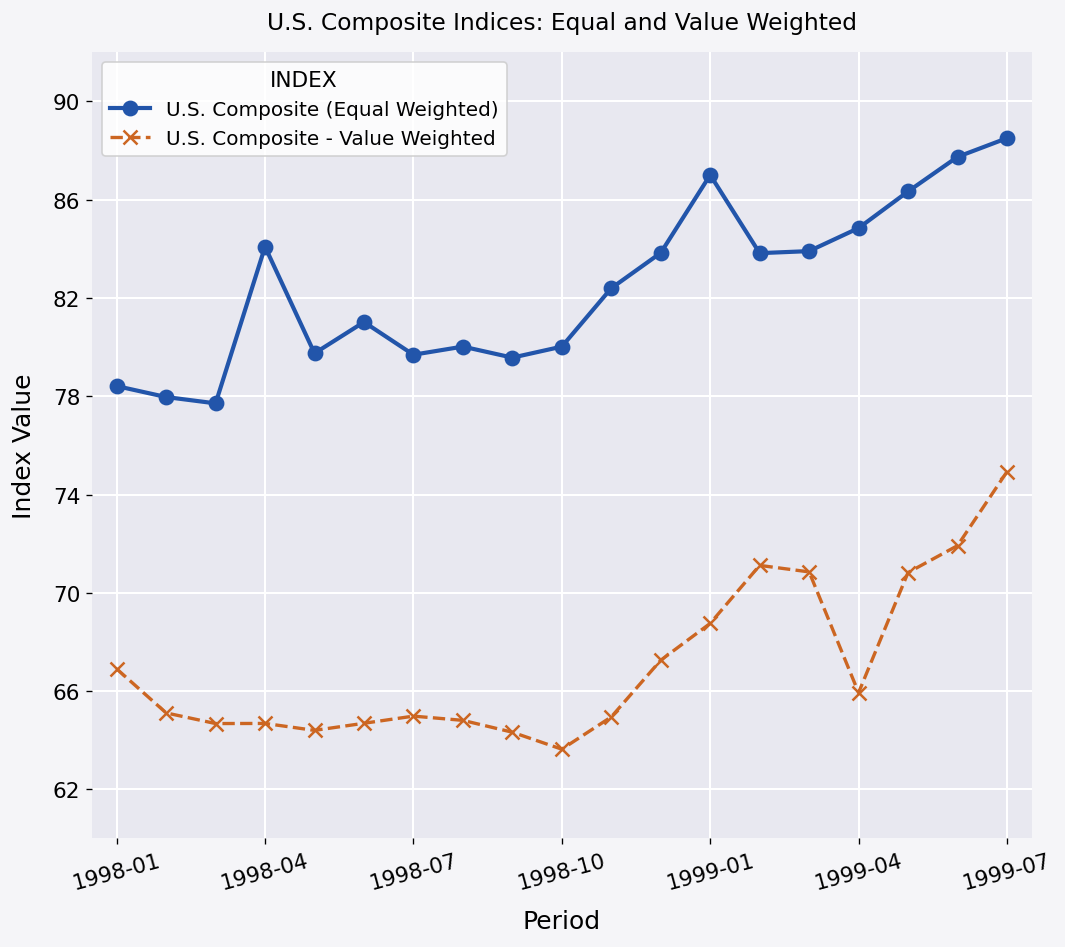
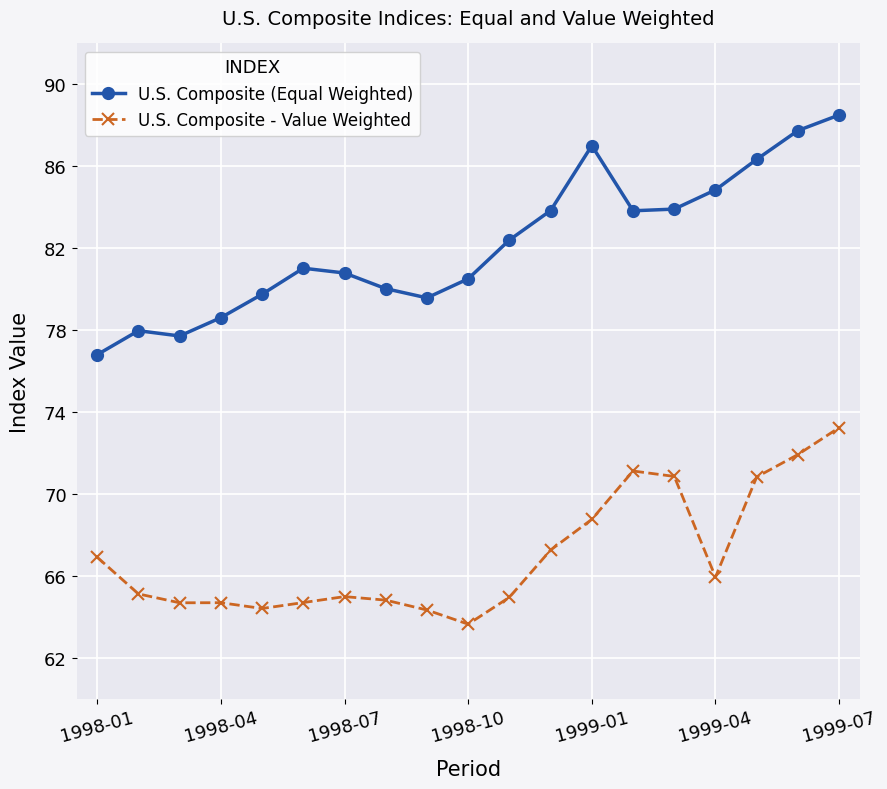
  {
    "U.S. Composite (Equal Weighted)": {
-     "1998-01": 78.4,
-     "1998-04": 84.1,
-     "1998-07": 79.7,
-     "1998-10": 80.0,
+     "1998-01": 76.8,
+     "1998-04": 78.6,
+     "1998-07": 80.8,
+     "1998-10": 80.5,
      "1999-01": 87.0,
      "1999-04": 84.8,
      "1999-07": 88.5
    },
    "U.S. Composite - Value Weighted": {
      "1998-01": 66.9,
      "1998-04": 64.7,
      "1998-07": 65.0,
      "1998-10": 63.6,
      "1999-01": 68.8,
      "1999-04": 65.9,
-     "1999-07": 74.9
+     "1999-07": 73.2
    }
  }
